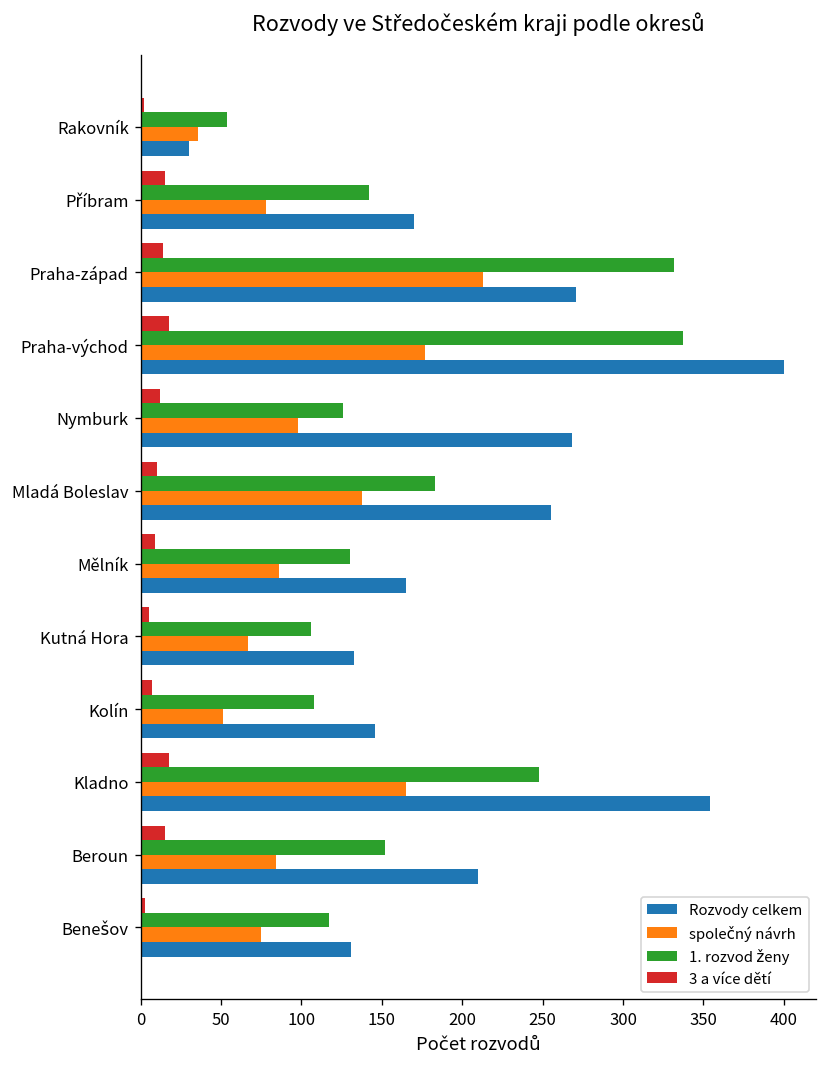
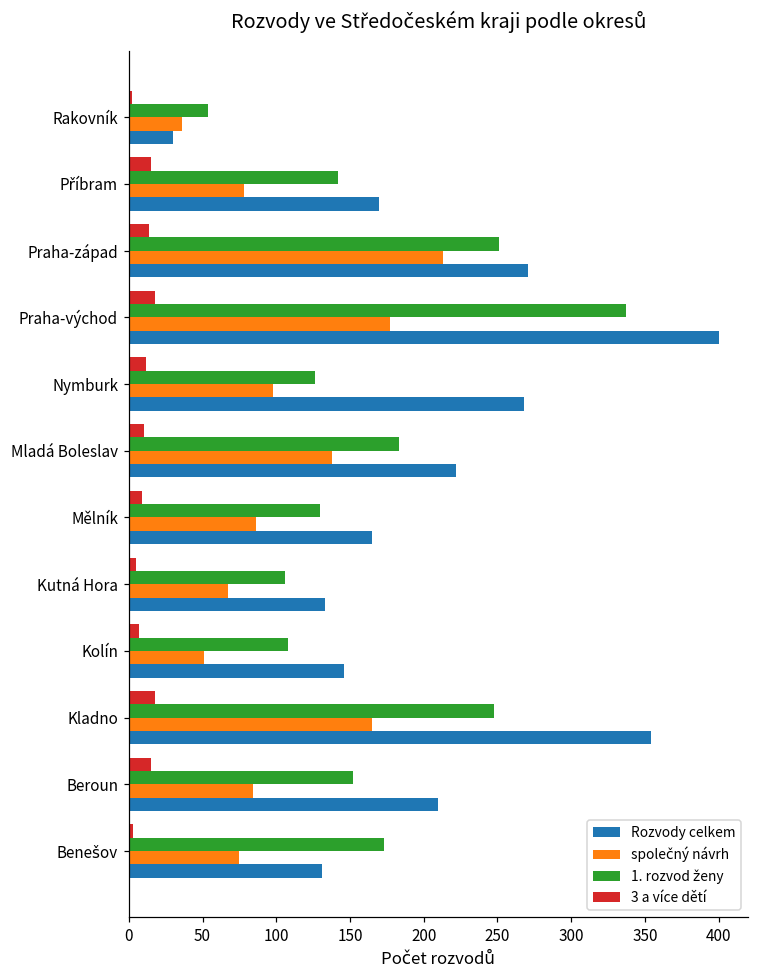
  {
    "Rozvody celkem": {
      "Rakovník": 30,
      "Příbram": 170,
      "Praha-západ": 271,
      "Praha-východ": 400,
      "Nymburk": 268,
-     "Mladá Boleslav": 255,
+     "Mladá Boleslav": 222,
      "Mělník": 165,
      "Kutná Hora": 133,
      "Kolín": 146,
      "Kladno": 354,
      "Beroun": 210,
      "Benešov": 131
    },
    "společný návrh": {
      "Rakovník": 36,
      "Příbram": 78,
      "Praha-západ": 213,
      "Praha-východ": 177,
      "Nymburk": 98,
      "Mladá Boleslav": 138,
      "Mělník": 86,
      "Kutná Hora": 67,
      "Kolín": 51,
      "Kladno": 165,
      "Beroun": 84,
      "Benešov": 75
    },
    "1. rozvod ženy": {
      "Rakovník": 54,
      "Příbram": 142,
-     "Praha-západ": 332,
+     "Praha-západ": 251,
      "Praha-východ": 337,
      "Nymburk": 126,
      "Mladá Boleslav": 183,
      "Mělník": 130,
      "Kutná Hora": 106,
      "Kolín": 108,
      "Kladno": 248,
      "Beroun": 152,
-     "Benešov": 117
+     "Benešov": 173
    },
    "3 a více dětí": {
      "Rakovník": 2,
      "Příbram": 15,
      "Praha-západ": 14,
      "Praha-východ": 18,
      "Nymburk": 12,
      "Mladá Boleslav": 10,
      "Mělník": 9,
      "Kutná Hora": 5,
      "Kolín": 7,
      "Kladno": 18,
      "Beroun": 15,
      "Benešov": 3
    }
  }
